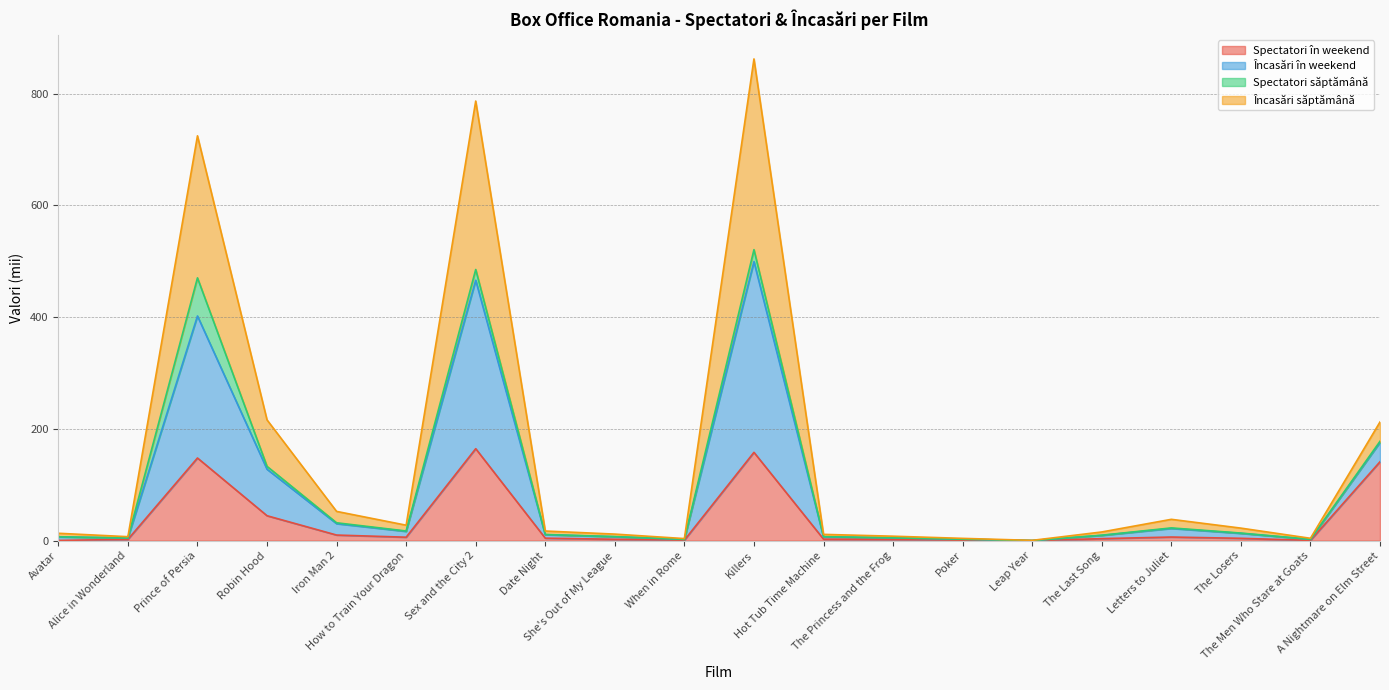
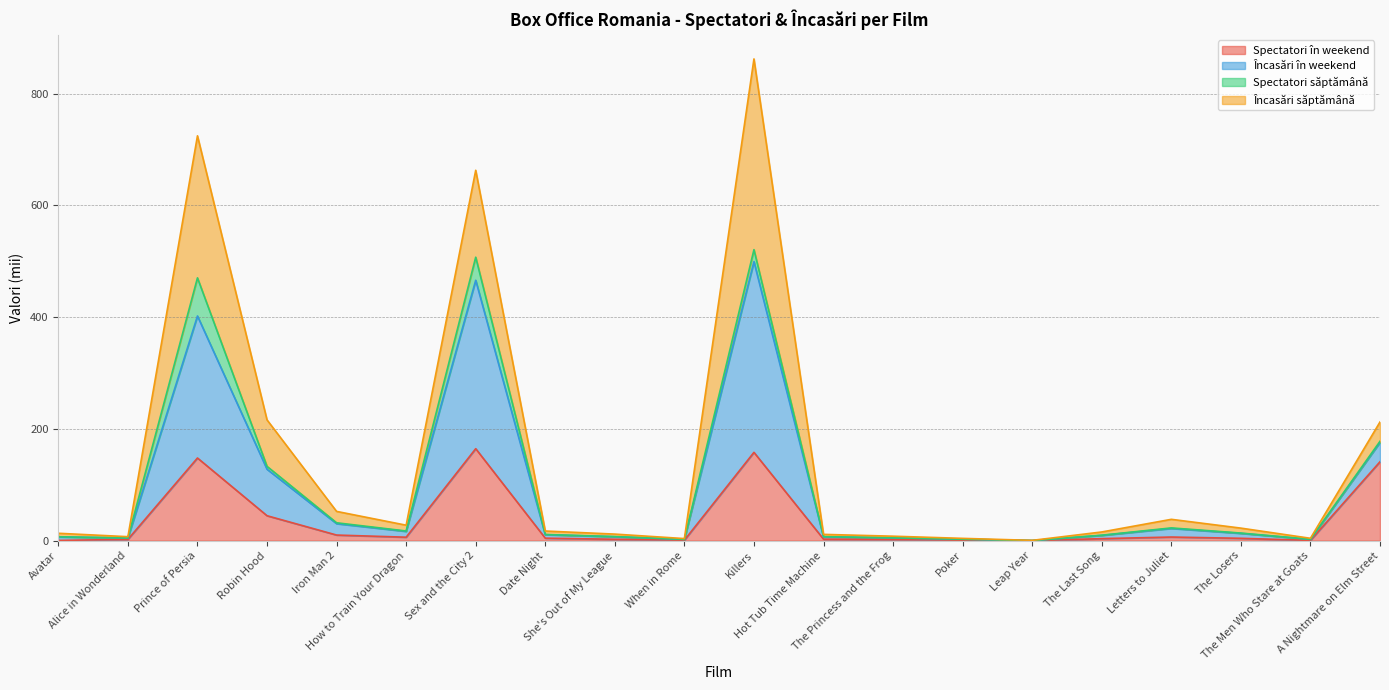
  {
    "Spectatori în weekend": {
      "Avatar": 0,
      "Prince of Persia": 150,
      "Robin Hood": 40,
      "Iron Man 2": 10,
      "How to Train Your Dragon": 10,
      "Sex and the City 2": 160,
      "Date Night": 0,
      "Killers": 160,
      "The Last Song": 0,
      "Letters to Juliet": 10,
      "The Losers": 0,
      "A Nightmare on Elm Street": 140
    },
    "Încasări în weekend": {
      "Prince of Persia": 250,
      "Robin Hood": 80,
      "Sex and the City 2": 300,
      "Killers": 340
    },
    "Spectatori săptămână": {
      "Prince of Persia": 70,
      "Robin Hood": 10,
-     "Sex and the City 2": 20,
+     "Sex and the City 2": 40,
      "Killers": 20
    },
    "Încasări săptămână": {
      "Avatar": 10,
      "Prince of Persia": 250,
      "Robin Hood": 80,
      "Iron Man 2": 20,
      "How to Train Your Dragon": 10,
-     "Sex and the City 2": 300,
+     "Sex and the City 2": 160,
      "Date Night": 10,
      "Killers": 340,
      "The Last Song": 10,
      "Letters to Juliet": 20,
      "The Losers": 10,
      "A Nightmare on Elm Street": 30
    }
  }
